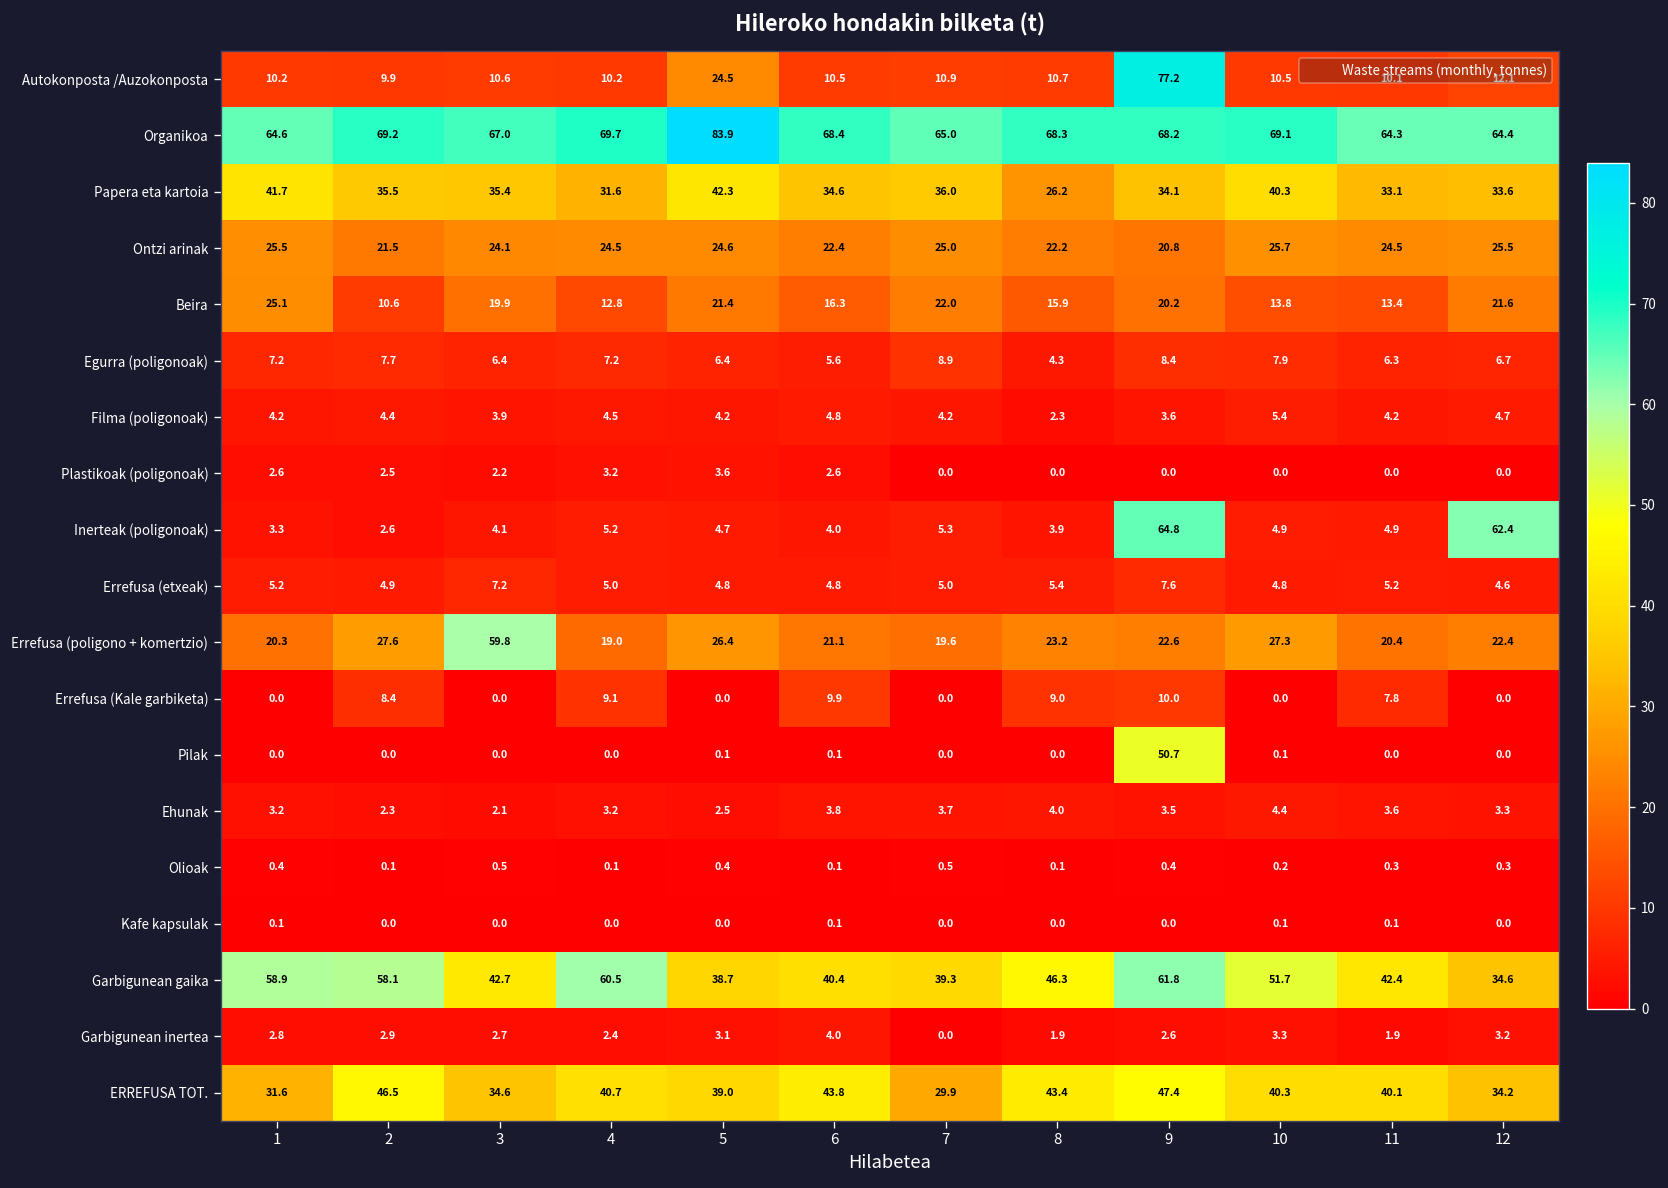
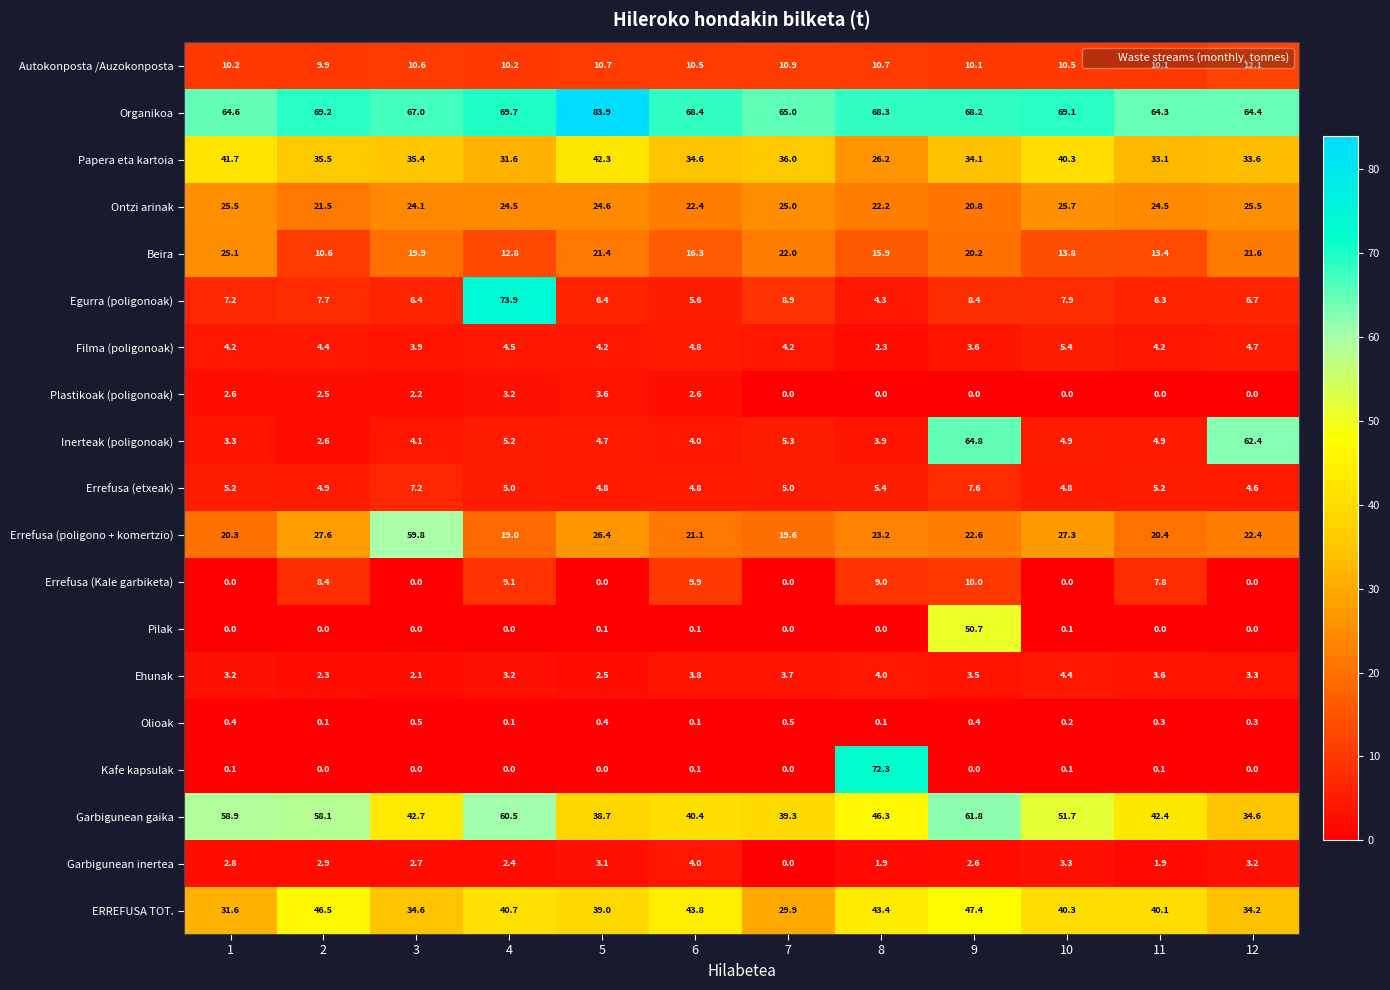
  {
    "Autokonposta /Auzokonposta": {
      "1": 10.2,
      "2": 9.9,
      "3": 10.6,
      "4": 10.2,
-     "5": 24.5,
+     "5": 10.7,
      "6": 10.5,
      "7": 10.9,
      "8": 10.7,
-     "9": 77.2,
+     "9": 10.1,
      "10": 10.5
    },
    "Egurra (poligonoak)": {
      "1": 7.2,
      "2": 7.7,
      "3": 6.4,
-     "4": 7.2,
+     "4": 73.9,
      "5": 6.4,
      "6": 5.6,
      "7": 8.9,
      "8": 4.3,
      "9": 8.4,
      "10": 7.9,
      "11": 6.3,
      "12": 6.7
    },
    "Kafe kapsulak": {
      "1": 0.1,
      "2": 0.0,
      "3": 0.0,
      "4": 0.0,
      "5": 0.0,
      "6": 0.1,
      "7": 0.0,
-     "8": 0.0,
+     "8": 72.3,
      "9": 0.0,
      "10": 0.1,
      "11": 0.1,
      "12": 0.0
    }
  }
